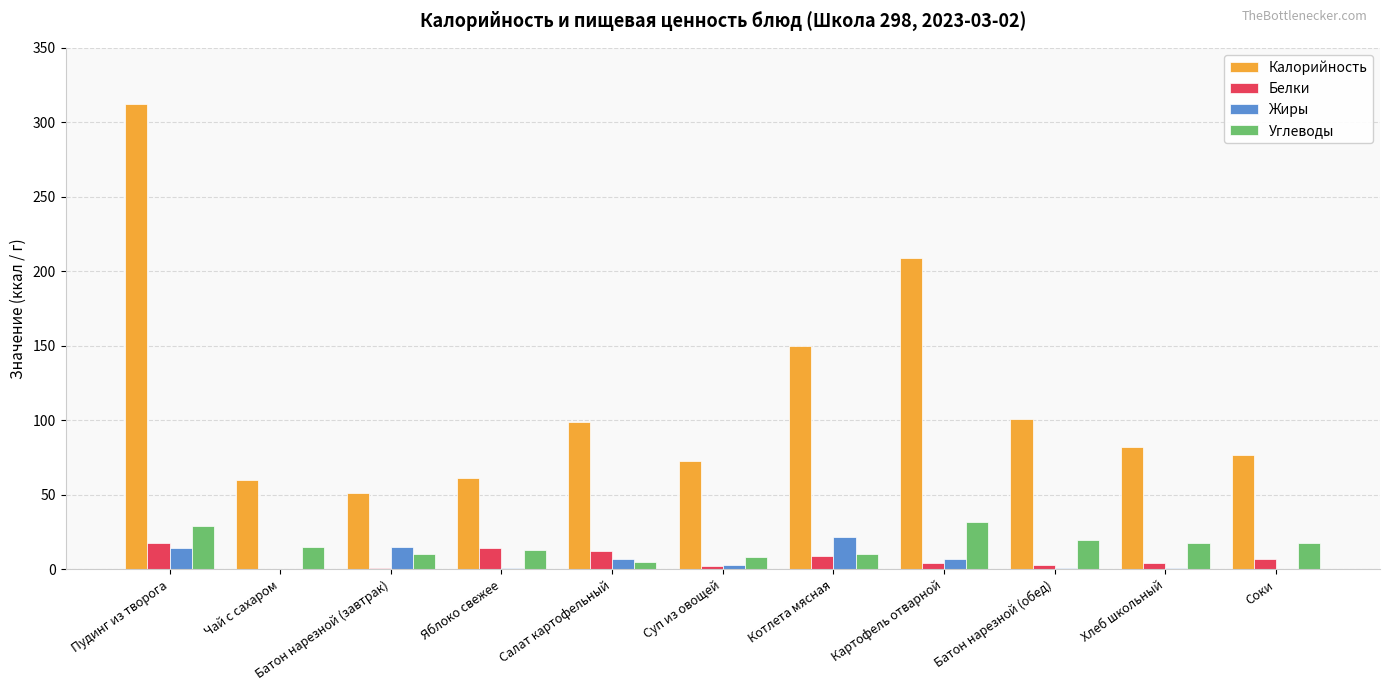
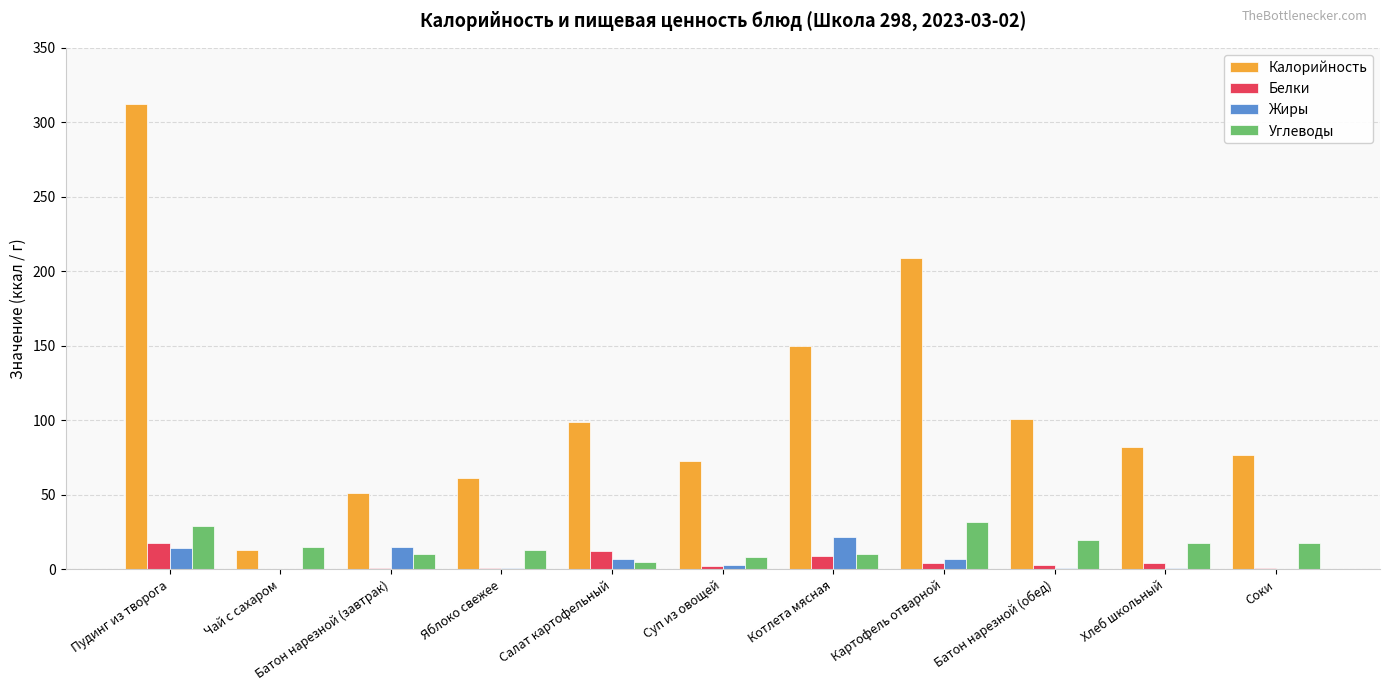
  {
    "Калорийность": {
      "Пудинг из творога": 312,
-     "Чай с сахаром": 60,
+     "Чай с сахаром": 13,
      "Батон нарезной (завтрак)": 51,
      "Яблоко свежее": 61,
      "Салат картофельный": 99,
      "Суп из овощей": 73,
      "Котлета мясная": 150,
      "Картофель отварной": 209,
      "Батон нарезной (обед)": 101,
      "Хлеб школьный": 82,
      "Соки": 77
    },
    "Белки": {
      "Пудинг из творога": 18,
      "Чай с сахаром": 0,
-     "Яблоко свежее": 14,
+     "Яблоко свежее": 1,
      "Салат картофельный": 12,
      "Суп из овощей": 2,
      "Котлета мясная": 9,
      "Картофель отварной": 4,
      "Батон нарезной (обед)": 3,
      "Хлеб школьный": 4,
-     "Соки": 7
+     "Соки": 1
    },
    "Жиры": {
      "Пудинг из творога": 14,
      "Чай с сахаром": 0,
      "Батон нарезной (завтрак)": 15,
      "Салат картофельный": 7,
      "Суп из овощей": 3,
      "Котлета мясная": 22,
      "Картофель отварной": 7,
      "Соки": 0
    },
    "Углеводы": {
      "Пудинг из творога": 29,
      "Чай с сахаром": 15,
      "Батон нарезной (завтрак)": 10,
      "Яблоко свежее": 13,
      "Салат картофельный": 5,
      "Суп из овощей": 8,
      "Котлета мясная": 10,
      "Картофель отварной": 32,
      "Батон нарезной (обед)": 20,
      "Хлеб школьный": 18,
      "Соки": 18
    }
  }
